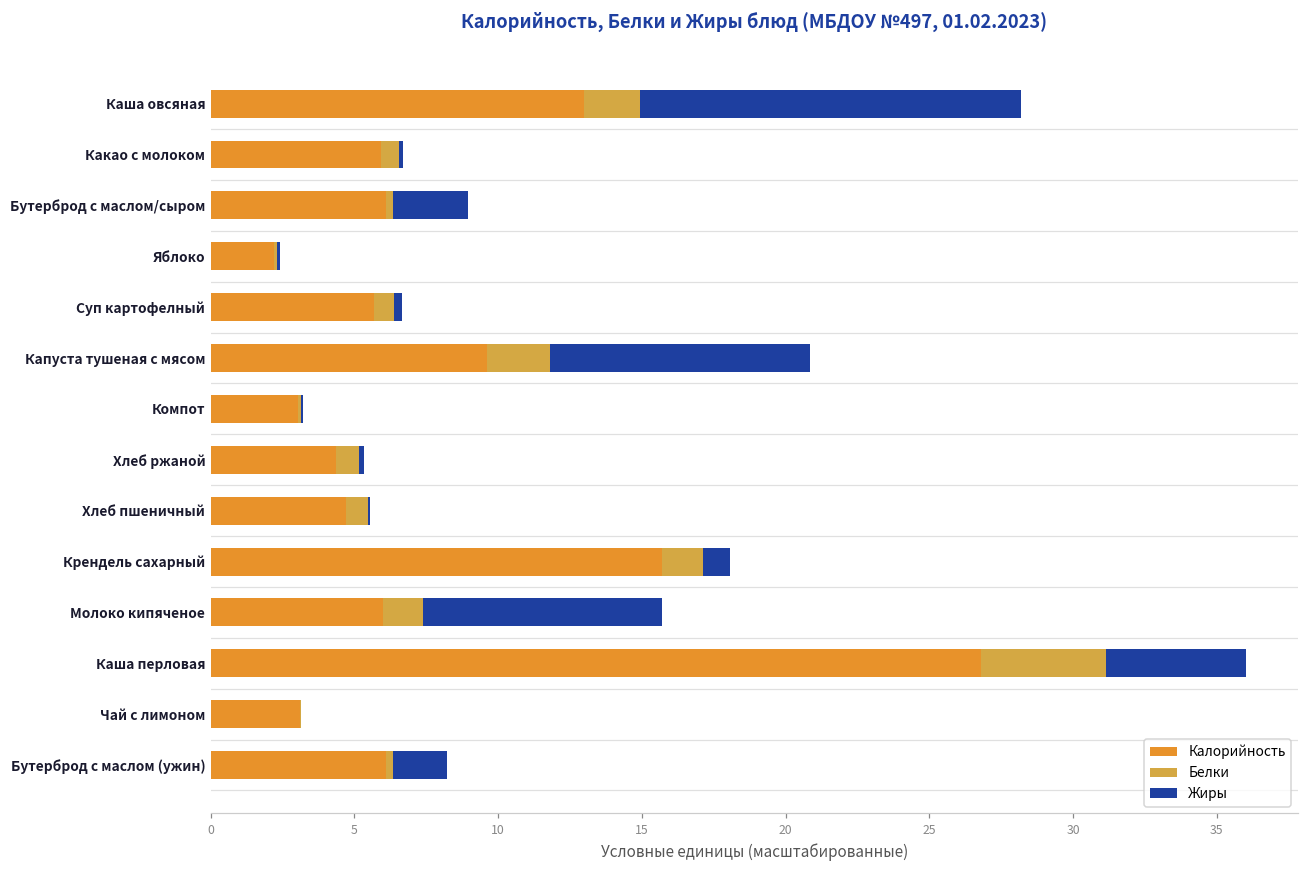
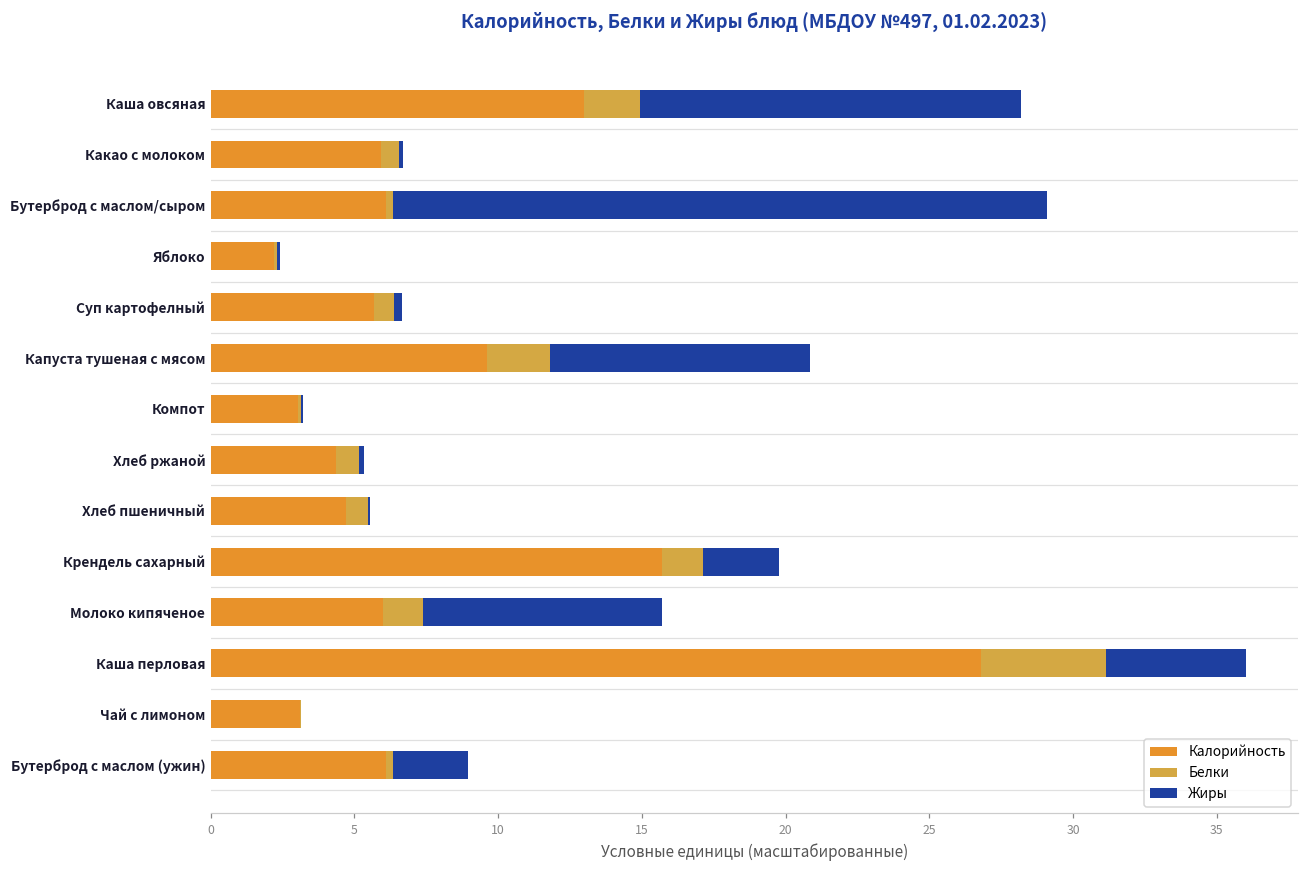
  {
    "Жиры": {
      "Каша овсяная": 13.2,
      "Какао с молоком": 0.1,
-     "Бутерброд с маслом/сыром": 2.6,
+     "Бутерброд с маслом/сыром": 22.8,
      "Яблоко": 0.1,
      "Суп картофелный": 0.3,
      "Капуста тушеная с мясом": 9.1,
      "Хлеб ржаной": 0.2,
-     "Крендель сахарный": 0.9,
+     "Крендель сахарный": 2.6,
      "Молоко кипяченое": 8.3,
      "Каша перловая": 4.9,
-     "Бутерброд с маслом (ужин)": 1.9
+     "Бутерброд с маслом (ужин)": 2.6
    }
  }
